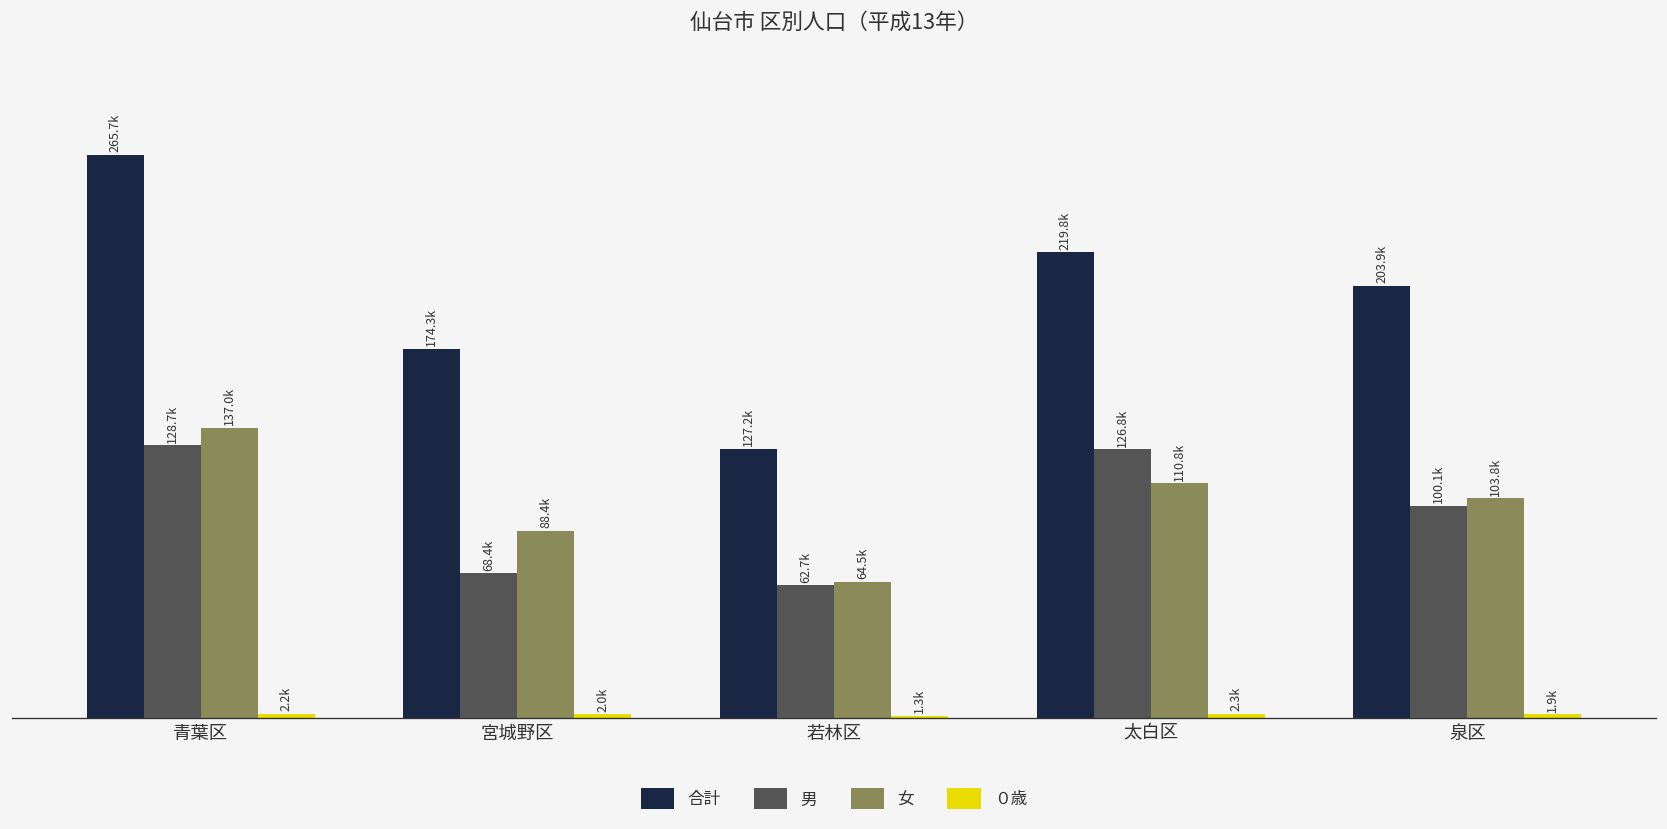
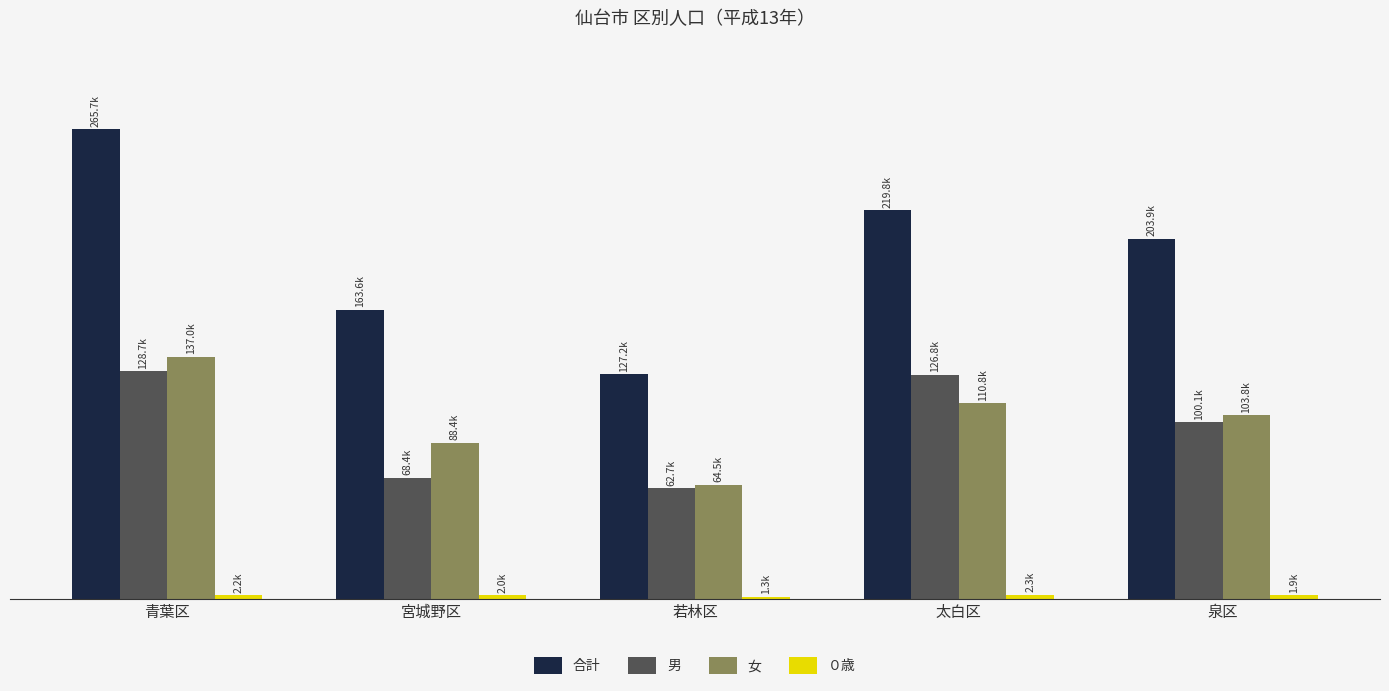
  {
    "合計": {
      "青葉区": "265.7k",
-     "宮城野区": "174.3k",
+     "宮城野区": "163.6k",
      "若林区": "127.2k",
      "太白区": "219.8k",
      "泉区": "203.9k"
    },
    "男": {
      "青葉区": "128.7k",
      "宮城野区": "68.4k",
      "若林区": "62.7k",
      "太白区": "126.8k",
      "泉区": "100.1k"
    },
    "女": {
      "青葉区": "137.0k",
      "宮城野区": "88.4k",
      "若林区": "64.5k",
      "太白区": "110.8k",
      "泉区": "103.8k"
    },
    "０歳": {
      "青葉区": "2.2k",
      "宮城野区": "2.0k",
      "若林区": "1.3k",
      "太白区": "2.3k",
      "泉区": "1.9k"
    }
  }
